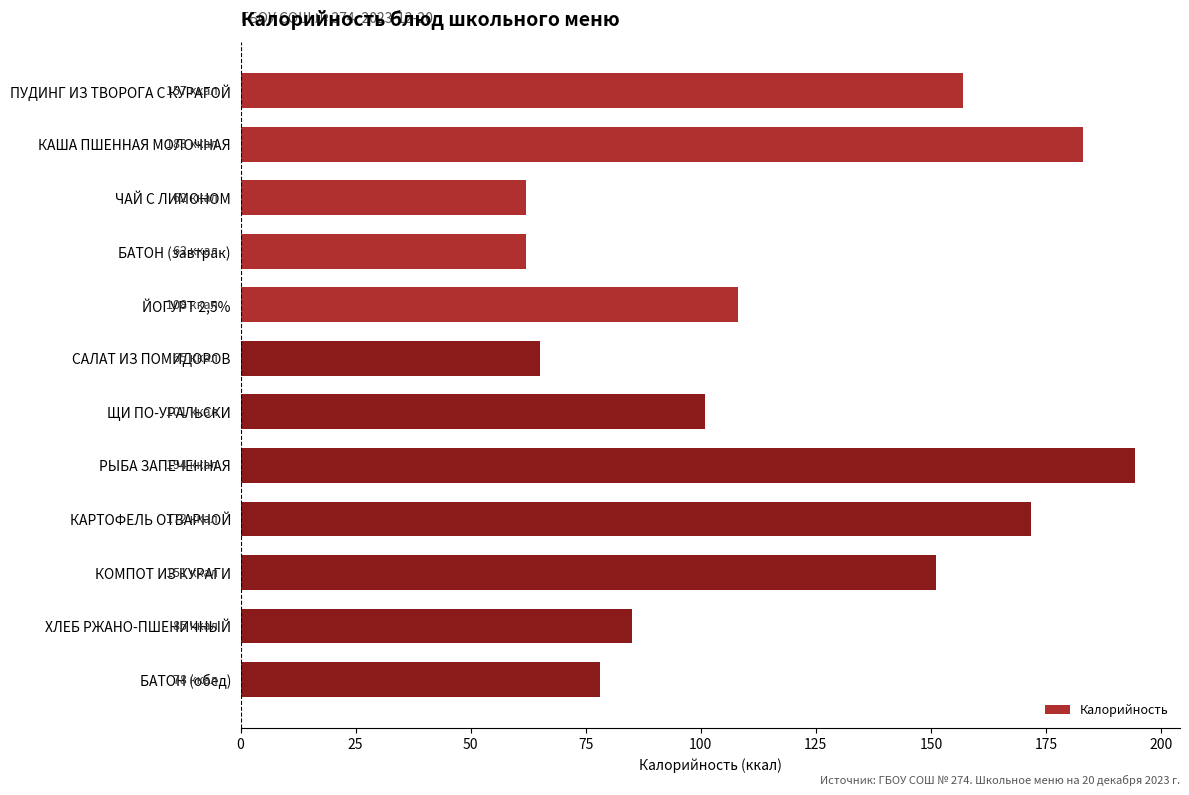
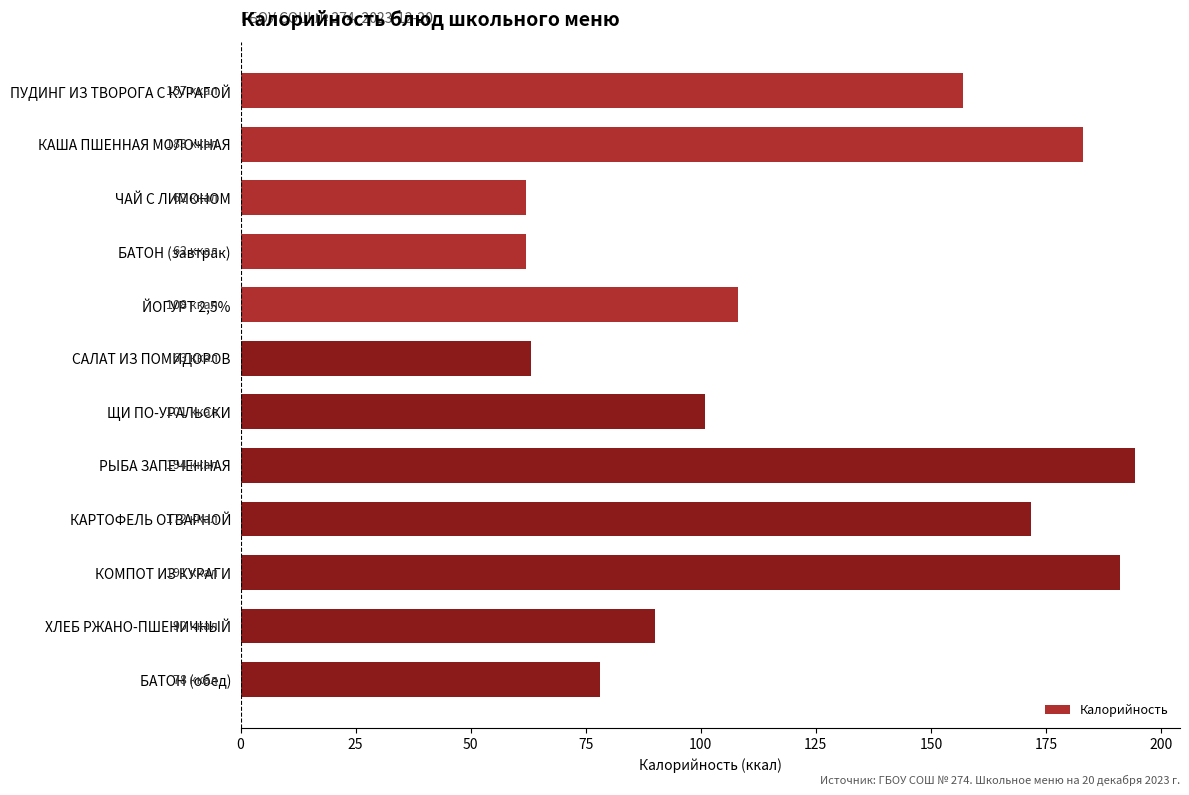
  {
-   "САЛАТ ИЗ ПОМИДОРОВ": 65,
-   "КОМПОТ ИЗ КУРАГИ": 151,
-   "ХЛЕБ РЖАНО-ПШЕНИЧНЫЙ": 85
+   "САЛАТ ИЗ ПОМИДОРОВ": 63,
+   "КОМПОТ ИЗ КУРАГИ": 191,
+   "ХЛЕБ РЖАНО-ПШЕНИЧНЫЙ": 90
  }
